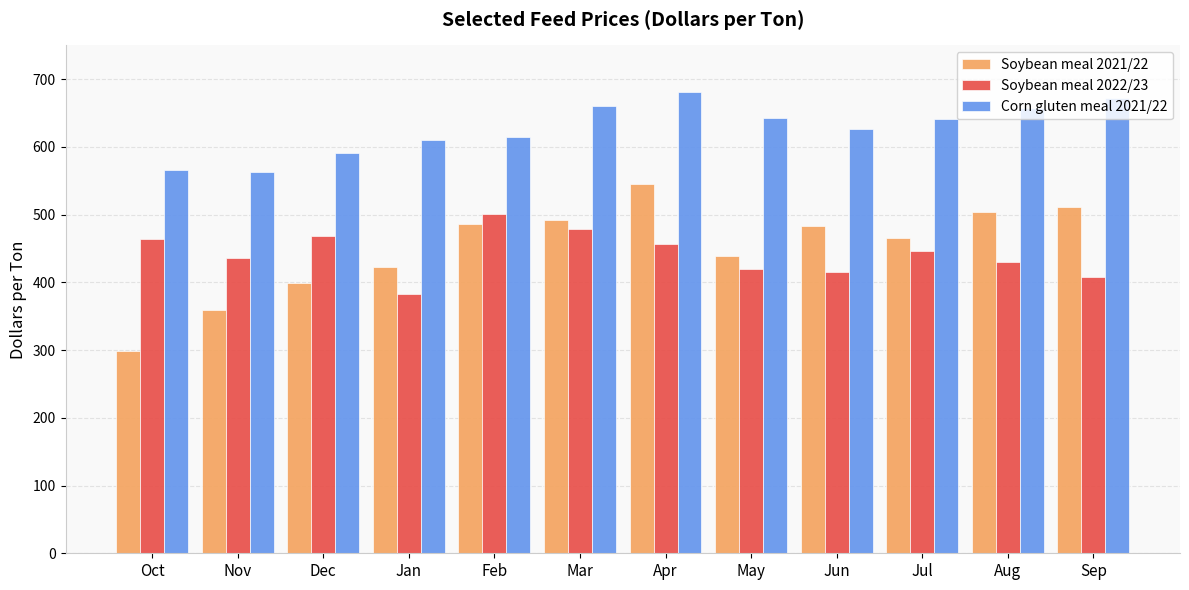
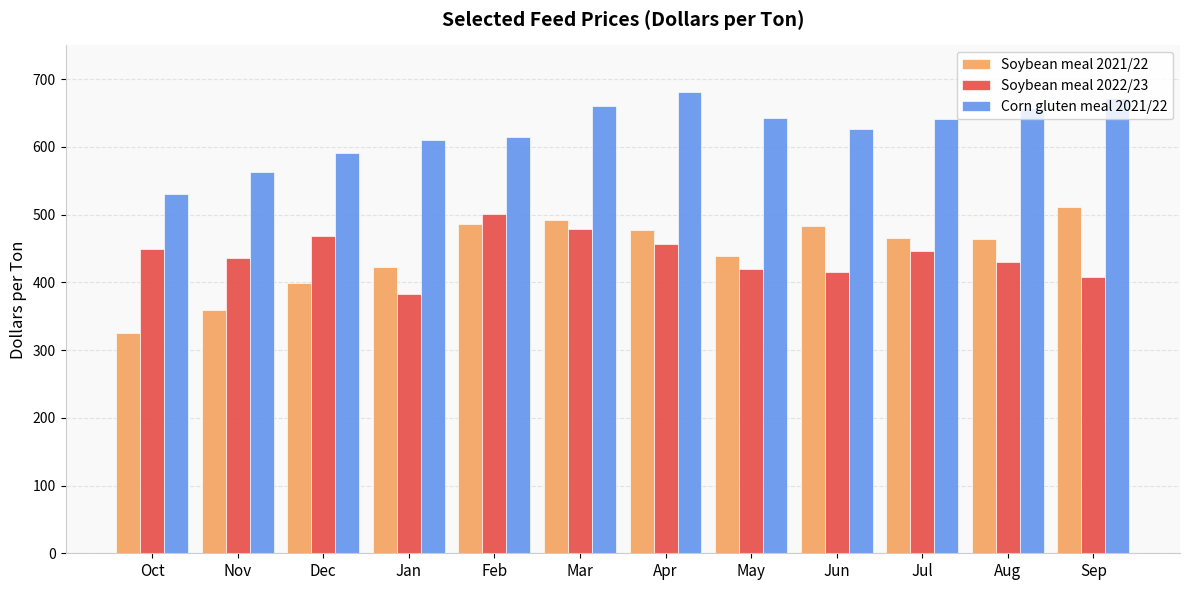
  {
    "Soybean meal 2021/22": {
-     "Oct": 300,
+     "Oct": 330,
      "Nov": 360,
      "Dec": 400,
      "Jan": 420,
      "Feb": 490,
      "Mar": 490,
-     "Apr": 550,
+     "Apr": 480,
      "May": 440,
      "Jun": 480,
      "Jul": 470,
-     "Aug": 500,
+     "Aug": 460,
      "Sep": 510
    },
    "Soybean meal 2022/23": {
-     "Oct": 460,
+     "Oct": 450,
      "Nov": 440,
      "Dec": 470,
      "Jan": 380,
      "Feb": 500,
      "Mar": 480,
      "Apr": 460,
      "May": 420,
      "Jun": 420,
      "Jul": 450,
      "Aug": 430,
      "Sep": 410
    },
    "Corn gluten meal 2021/22": {
-     "Oct": 570,
+     "Oct": 530,
      "Nov": 560,
      "Dec": 590,
      "Jan": 610,
      "Feb": 610,
      "Mar": 660,
      "Apr": 680,
      "May": 640,
      "Jun": 630,
      "Jul": 640
    }
  }
